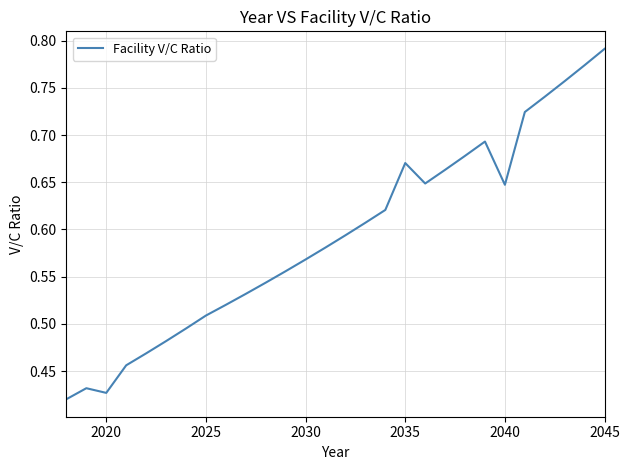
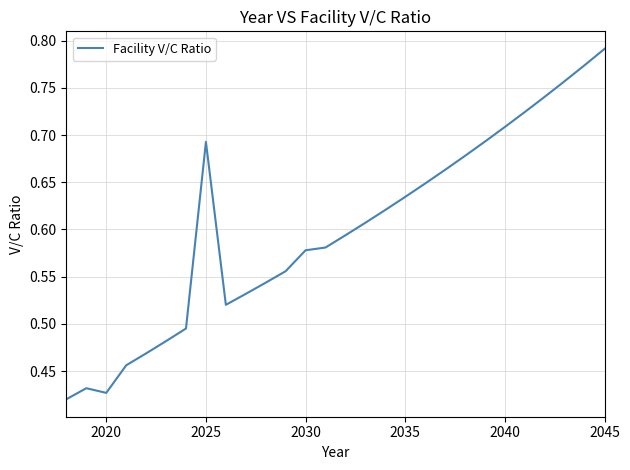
  {
    "2020": 0.43,
-   "2025": 0.51,
-   "2030": 0.57,
-   "2035": 0.67,
-   "2040": 0.65,
+   "2025": 0.69,
+   "2030": 0.58,
+   "2035": 0.63,
+   "2040": 0.71,
    "2045": 0.79
  }
